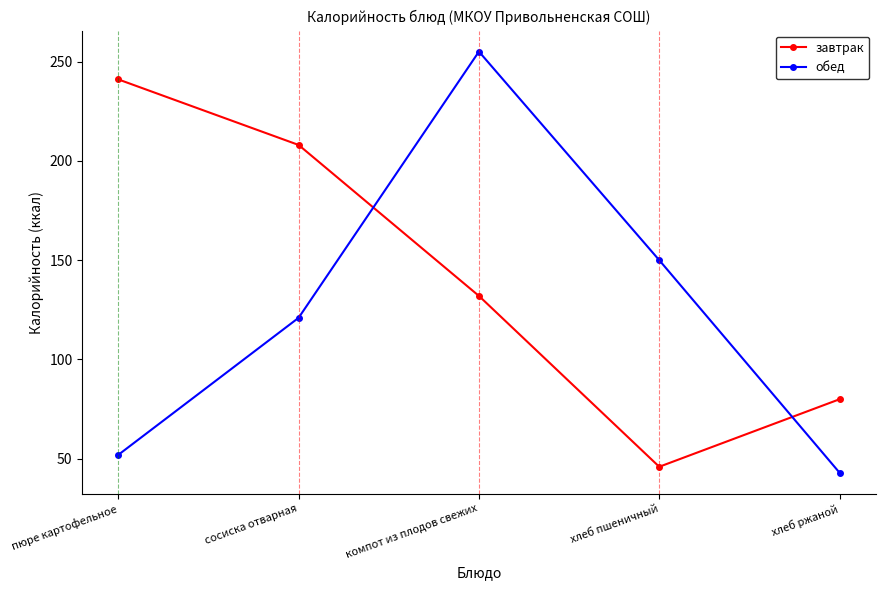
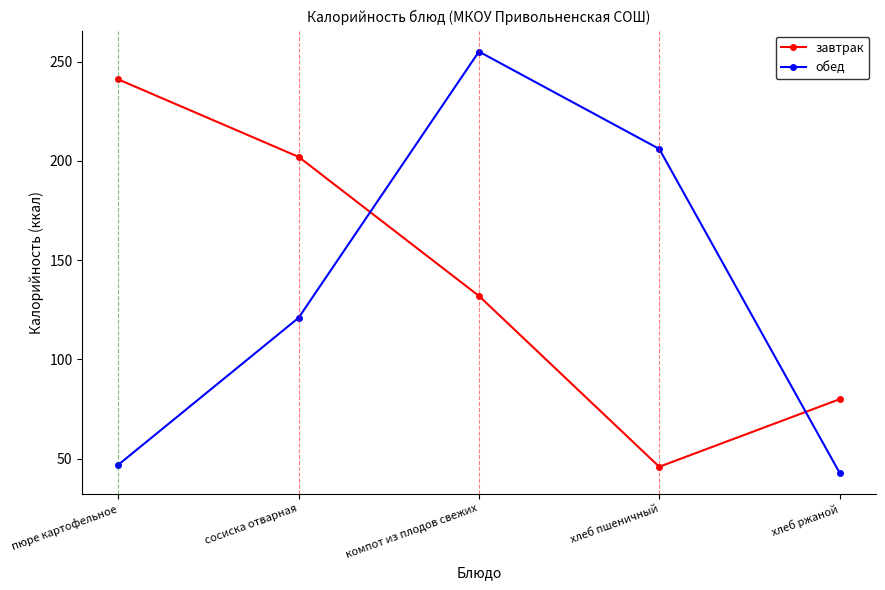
  {
    "завтрак": {
      "пюре картофельное": 241,
-     "сосиска отварная": 208,
+     "сосиска отварная": 202,
      "компот из плодов свежих": 132,
      "хлеб пшеничный": 46,
      "хлеб ржаной": 80
    },
    "обед": {
-     "пюре картофельное": 52,
+     "пюре картофельное": 47,
      "сосиска отварная": 121,
      "компот из плодов свежих": 255,
-     "хлеб пшеничный": 150,
+     "хлеб пшеничный": 206,
      "хлеб ржаной": 43
    }
  }
